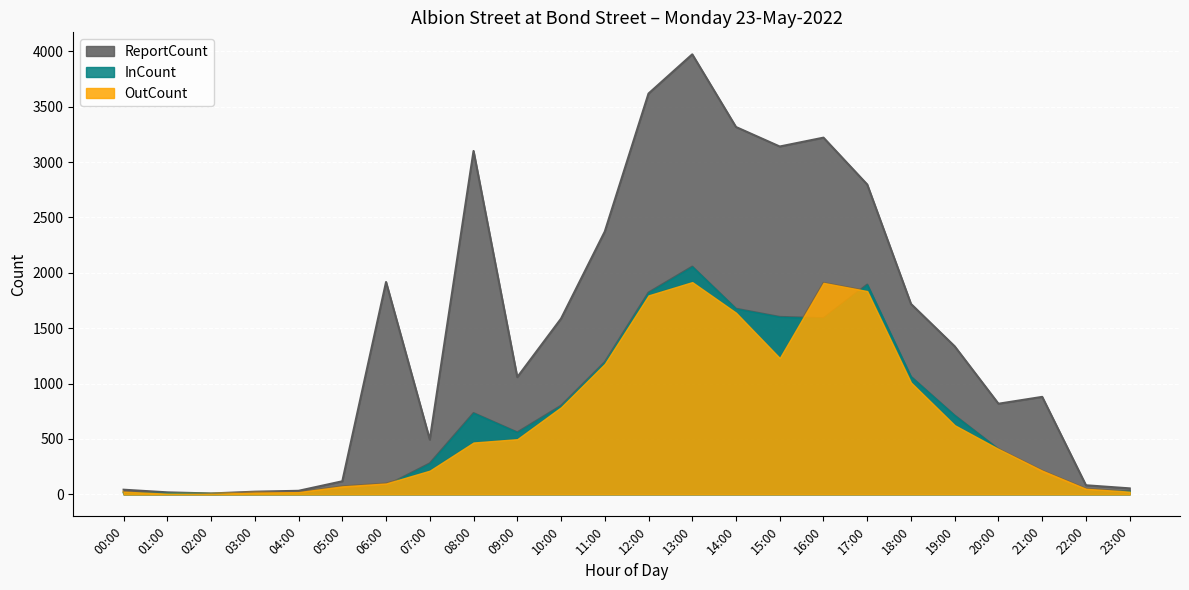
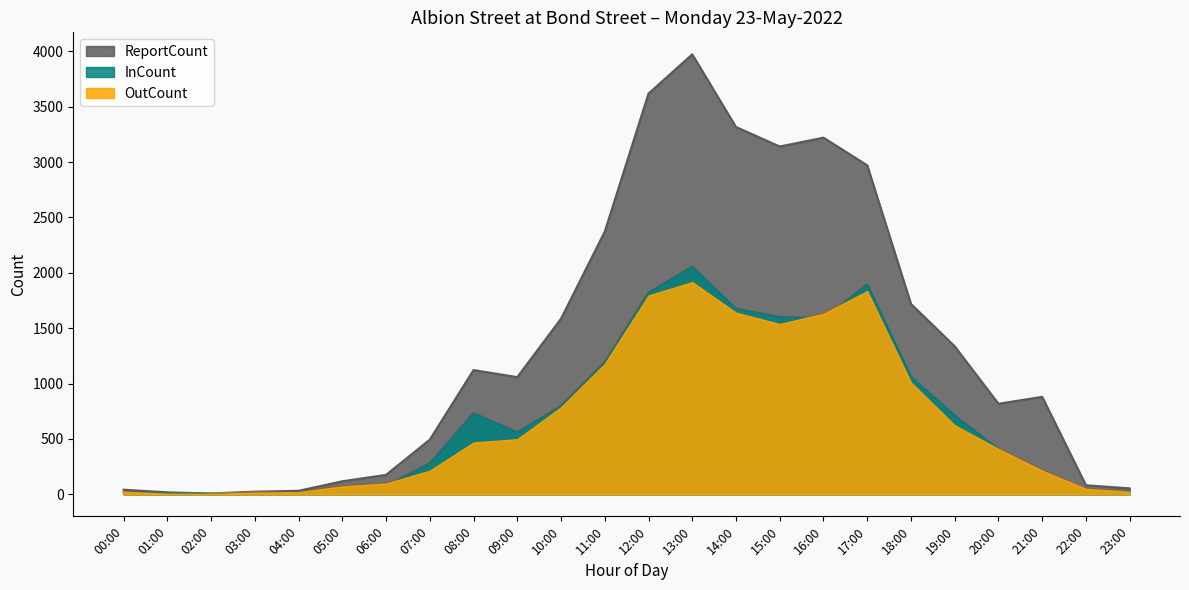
  {
    "ReportCount": {
      "05:00": 120,
-     "06:00": 1920,
+     "06:00": 180,
      "07:00": 490,
-     "08:00": 3100,
+     "08:00": 1120,
      "09:00": 1060,
      "10:00": 1590,
      "11:00": 2370,
      "12:00": 3620,
      "13:00": 3970,
      "14:00": 3320,
      "15:00": 3140,
      "16:00": 3220,
-     "17:00": 2800,
+     "17:00": 2970,
      "18:00": 1720,
      "19:00": 1340,
      "20:00": 820,
      "21:00": 880,
      "22:00": 80,
      "23:00": 50
    },
    "InCount": {
      "05:00": 50,
      "07:00": 280,
      "08:00": 730,
      "09:00": 560,
      "12:00": 1820,
      "13:00": 2060,
      "14:00": 1680,
      "15:00": 1600,
      "16:00": 1590,
      "17:00": 1890,
      "18:00": 1060,
      "19:00": 710,
      "21:00": 190
    },
    "OutCount": {
      "05:00": 70,
      "07:00": 210,
      "08:00": 470,
      "09:00": 500,
      "12:00": 1800,
      "13:00": 1920,
      "14:00": 1640,
-     "15:00": 1230,
-     "16:00": 1910,
+     "15:00": 1540,
+     "16:00": 1630,
      "17:00": 1840,
      "18:00": 1010,
      "19:00": 620,
      "21:00": 210
    }
  }
